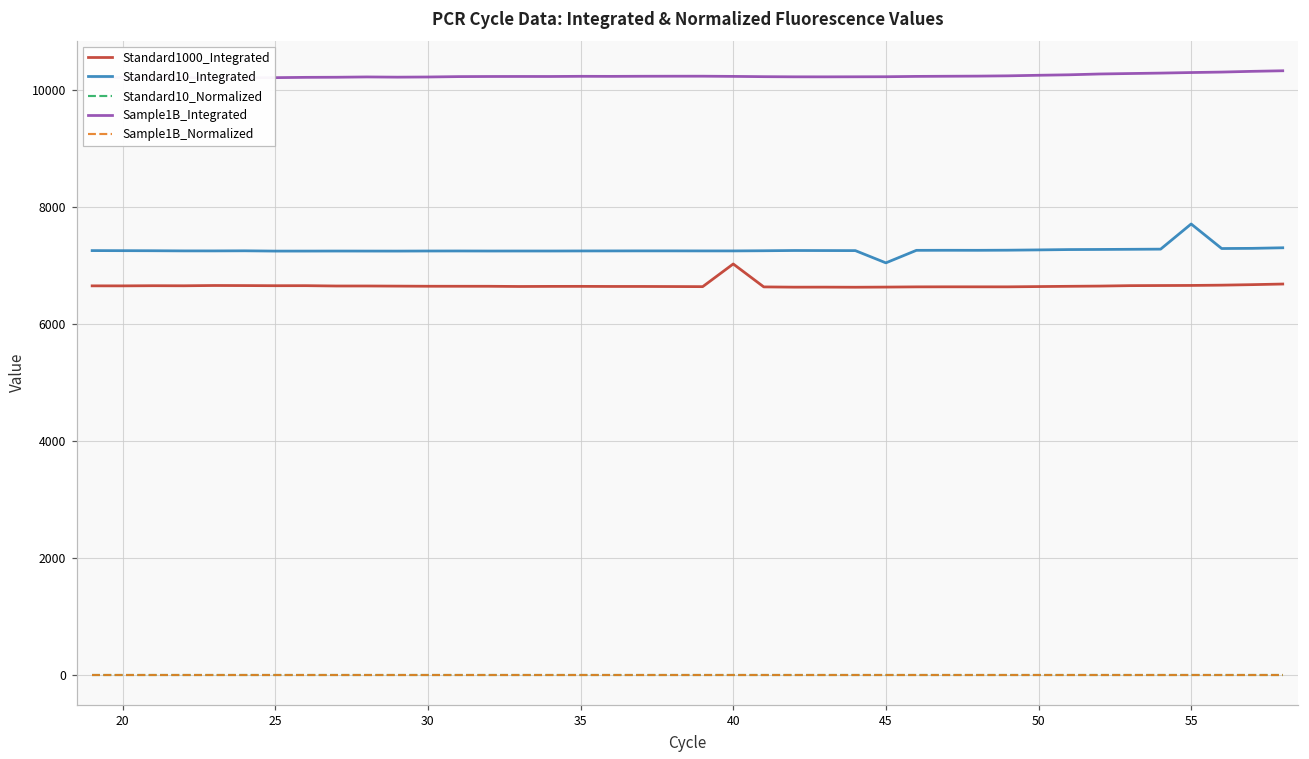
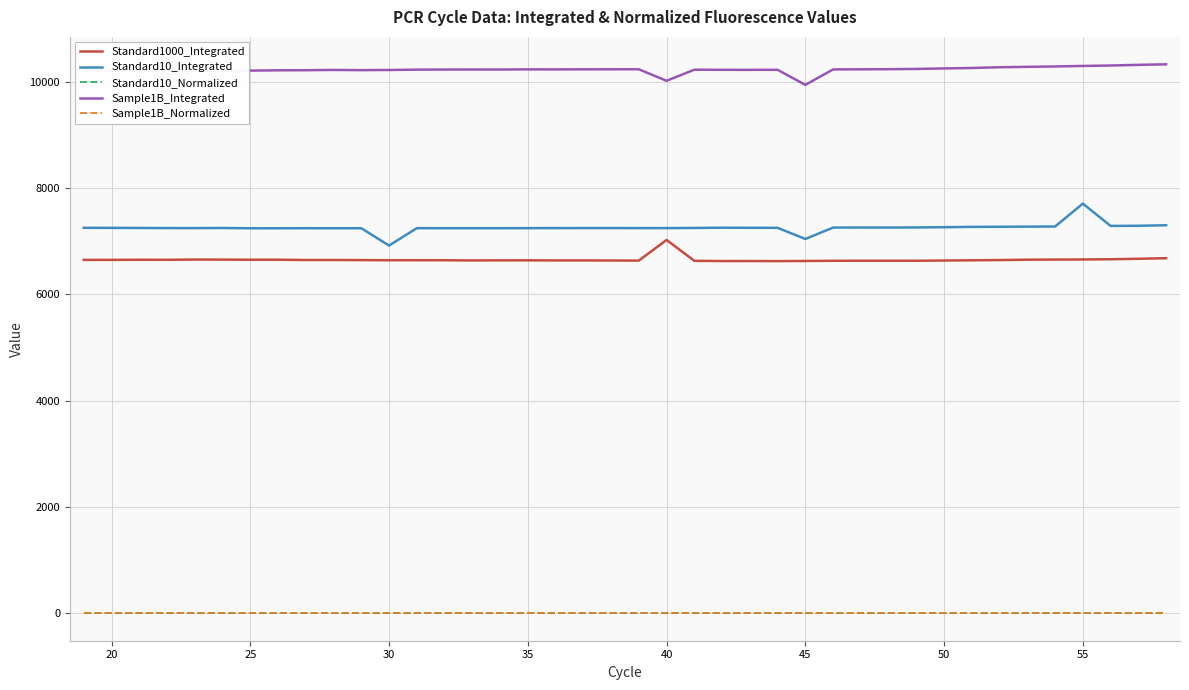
  {
    "Standard1000_Integrated": {
      "20": 6700,
      "25": 6700,
      "30": 6600,
      "35": 6600,
      "40": 7000,
      "45": 6600,
      "50": 6600,
      "55": 6700
    },
    "Standard10_Integrated": {
      "20": 7300,
      "25": 7200,
-     "30": 7200,
+     "30": 6900,
      "35": 7200,
      "40": 7200,
      "45": 7000,
      "50": 7300,
      "55": 7700
    },
    "Sample1B_Normalized": {
      "20": 0,
      "25": 0,
      "30": 0,
      "35": 0,
      "40": 0,
      "45": 0,
      "50": 0,
      "55": 0
    },
    "Sample1B_Integrated": {
      "25": 10200,
      "30": 10200,
      "35": 10200,
-     "40": 10200,
-     "45": 10200,
+     "40": 10000,
+     "45": 9900,
      "50": 10300,
      "55": 10300
    }
  }
